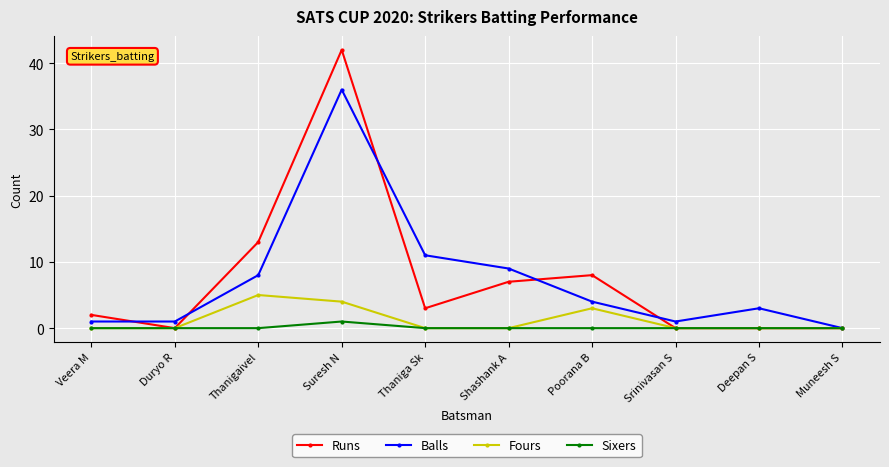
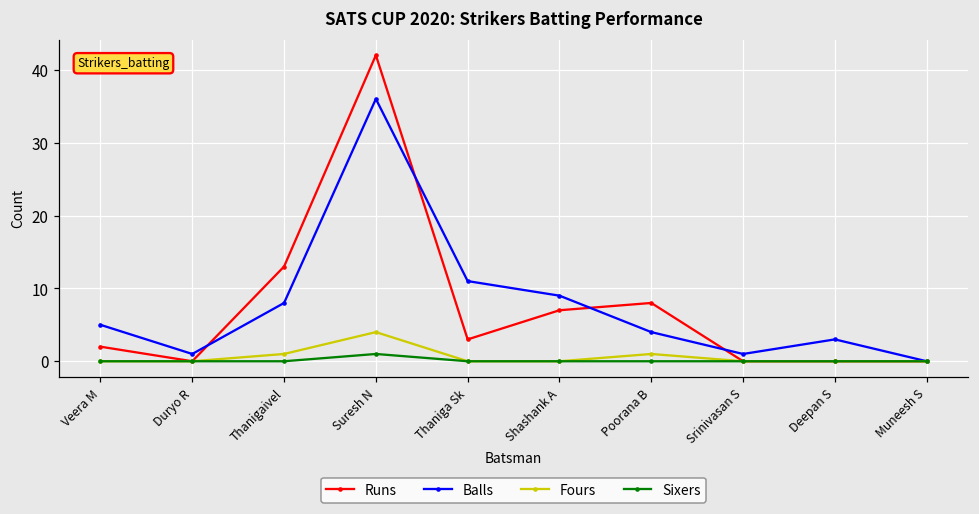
  {
    "Runs": {
      "Veera M": 2,
      "Thanigaivel": 13,
      "Suresh N": 42,
      "Thaniga Sk": 3,
      "Shashank A": 7,
      "Poorana B": 8
    },
    "Balls": {
-     "Veera M": 1,
+     "Veera M": 5,
      "Duryo R": 1,
      "Thanigaivel": 8,
      "Suresh N": 36,
      "Thaniga Sk": 11,
      "Shashank A": 9,
      "Poorana B": 4,
      "Srinivasan S": 1,
      "Deepan S": 3
    },
    "Fours": {
-     "Thanigaivel": 5,
+     "Thanigaivel": 1,
      "Suresh N": 4,
-     "Poorana B": 3
+     "Poorana B": 1
    },
    "Sixers": {
      "Thanigaivel": 0,
      "Suresh N": 1,
      "Poorana B": 0
    }
  }
